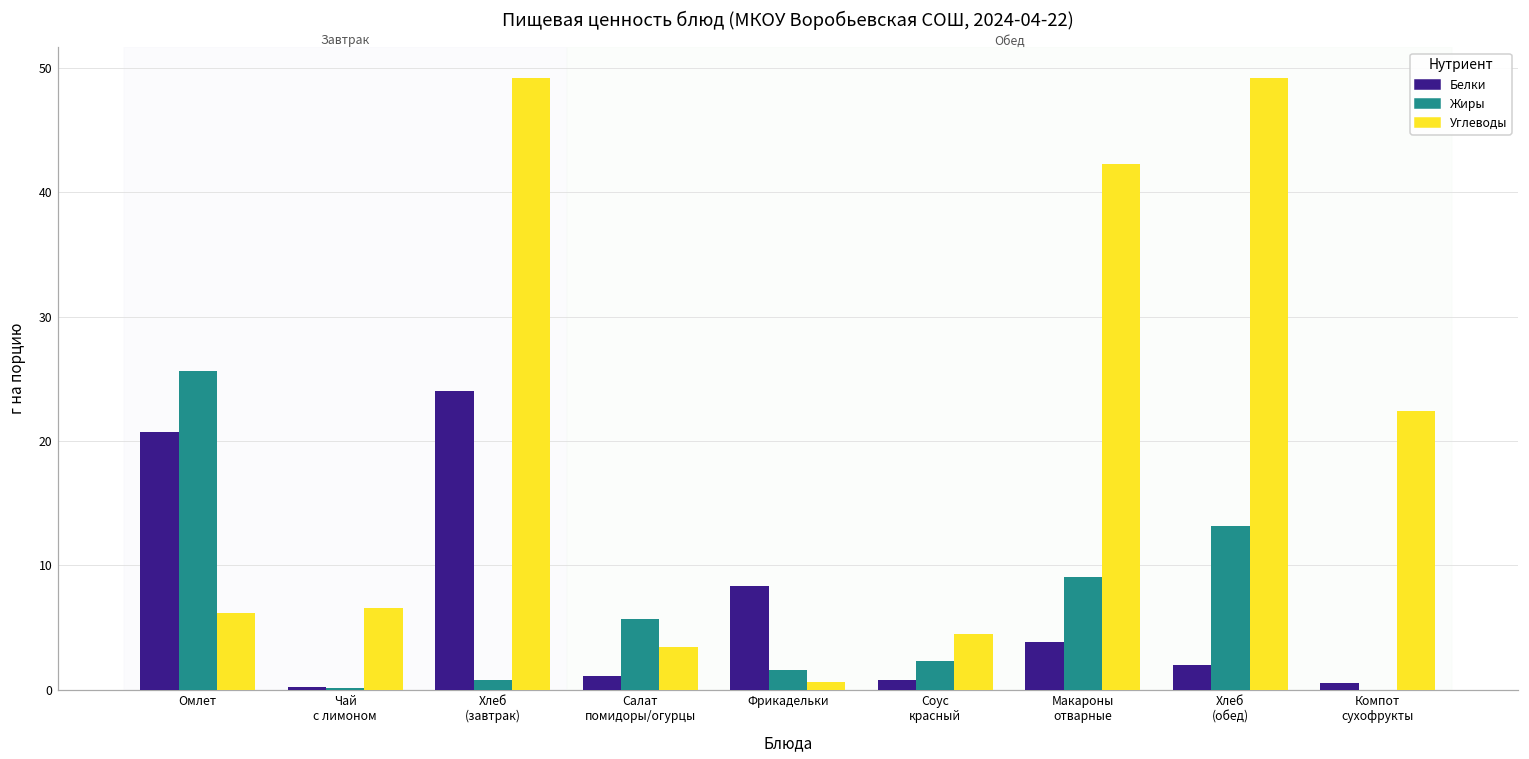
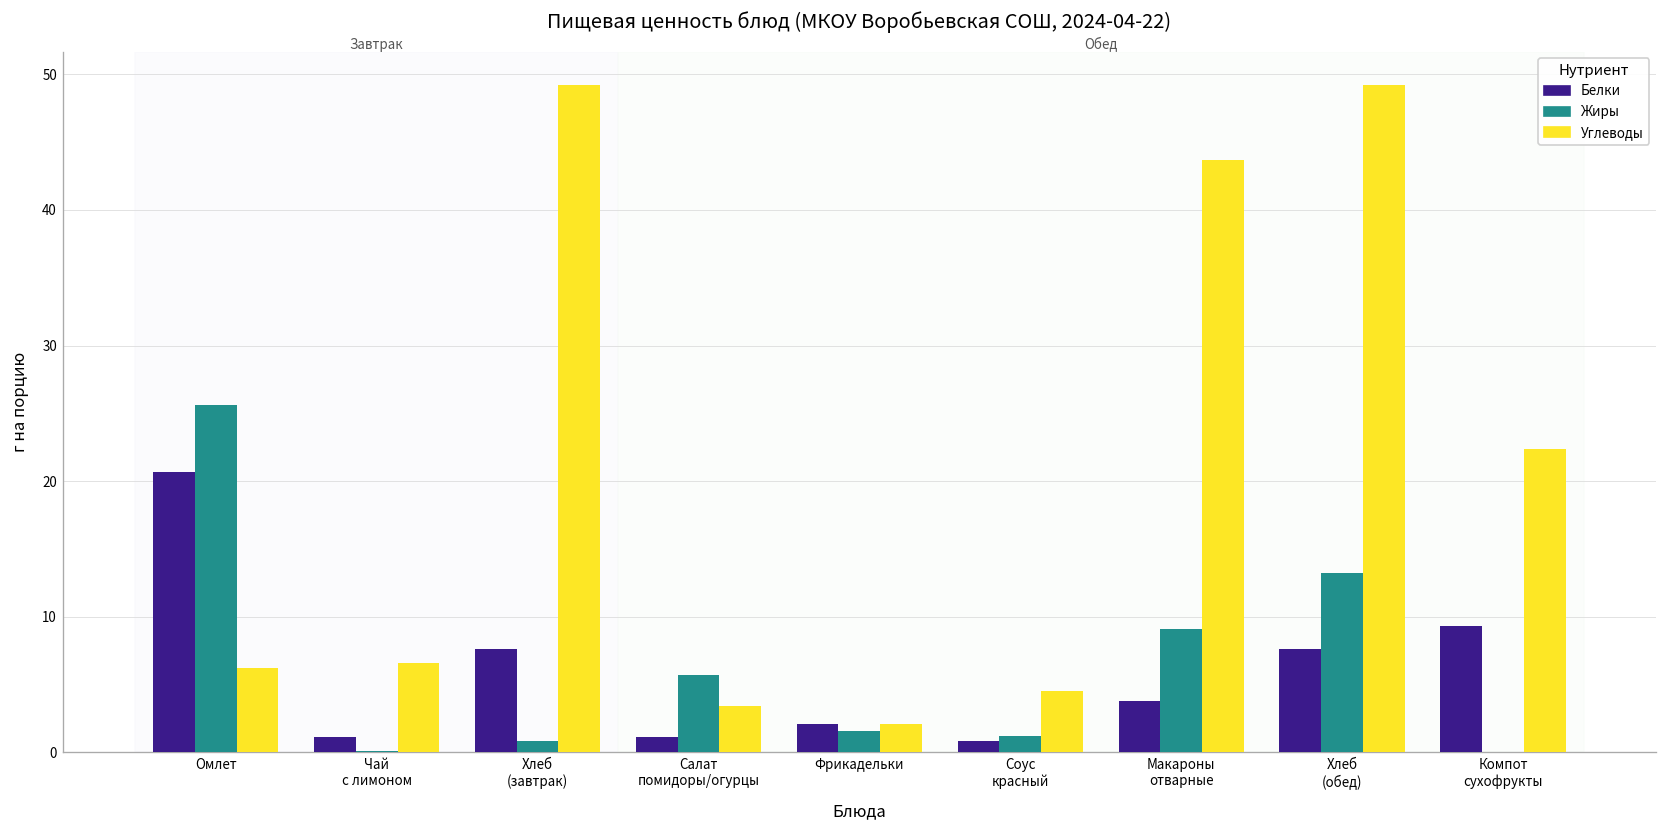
  {
    "Белки": {
      "Омлет": 20.7,
-     "Чай с лимоном": 0.2,
-     "Хлеб (завтрак)": 24.0,
+     "Чай с лимоном": 1.1,
+     "Хлеб (завтрак)": 7.6,
      "Салат помидоры/огурцы": 1.1,
-     "Фрикадельки": 8.3,
+     "Фрикадельки": 2.1,
      "Соус красный": 0.8,
      "Макароны отварные": 3.8,
-     "Хлеб (обед)": 2.0,
-     "Компот сухофрукты": 0.5
+     "Хлеб (обед)": 7.6,
+     "Компот сухофрукты": 9.3
    },
    "Жиры": {
      "Омлет": 25.6,
      "Хлеб (завтрак)": 0.8,
      "Салат помидоры/огурцы": 5.7,
      "Фрикадельки": 1.6,
-     "Соус красный": 2.3,
+     "Соус красный": 1.2,
      "Макароны отварные": 9.1,
      "Хлеб (обед)": 13.2,
      "Компот сухофрукты": 0.0
    },
    "Углеводы": {
      "Омлет": 6.2,
      "Чай с лимоном": 6.6,
      "Хлеб (завтрак)": 49.2,
      "Салат помидоры/огурцы": 3.4,
-     "Фрикадельки": 0.6,
+     "Фрикадельки": 2.1,
      "Соус красный": 4.5,
-     "Макароны отварные": 42.3,
+     "Макароны отварные": 43.7,
      "Хлеб (обед)": 49.2,
      "Компот сухофрукты": 22.4
    }
  }
